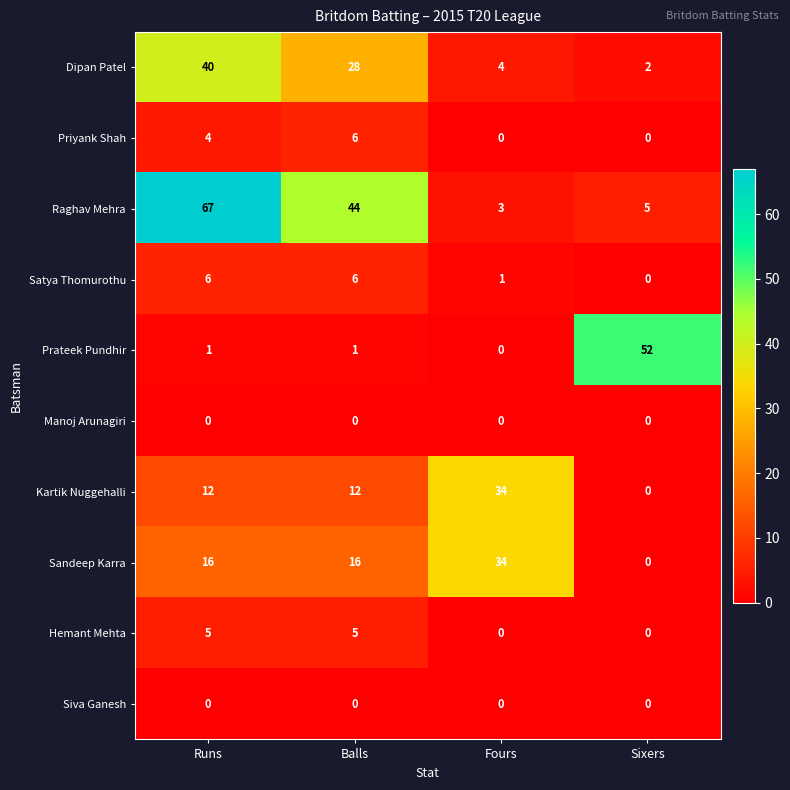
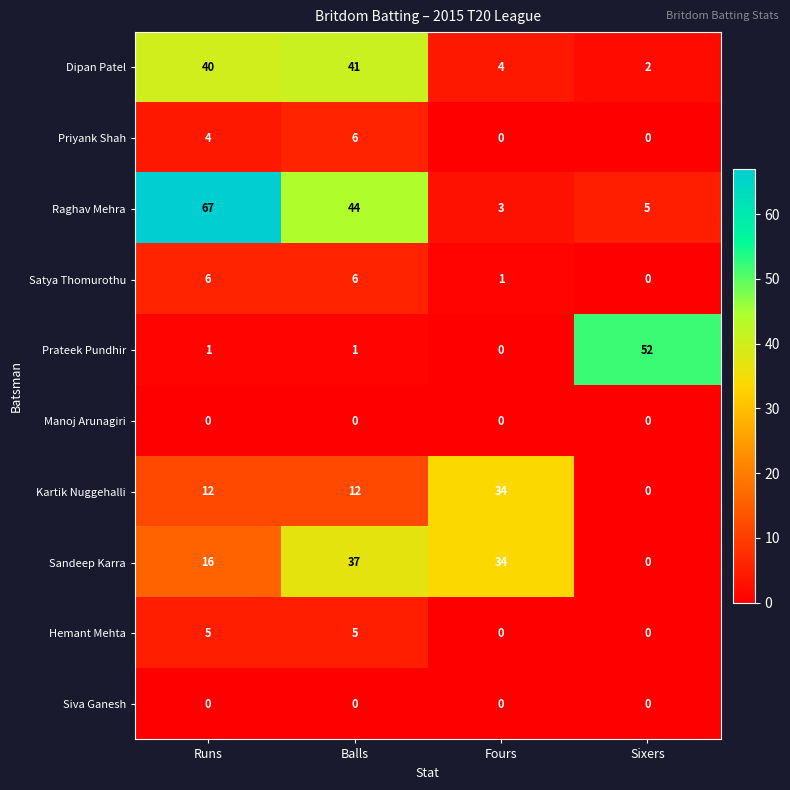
  {
    "Dipan Patel": {
      "Runs": 40,
-     "Balls": 28,
+     "Balls": 41,
      "Fours": 4,
      "Sixers": 2
    },
    "Priyank Shah": {
      "Runs": 4,
      "Balls": 6,
      "Fours": 0,
      "Sixers": 0
    },
    "Raghav Mehra": {
      "Runs": 67,
      "Balls": 44,
      "Fours": 3,
      "Sixers": 5
    },
    "Satya Thomurothu": {
      "Runs": 6,
      "Balls": 6,
      "Fours": 1,
      "Sixers": 0
    },
    "Prateek Pundhir": {
      "Runs": 1,
      "Balls": 1,
      "Fours": 0,
      "Sixers": 52
    },
    "Manoj Arunagiri": {
      "Runs": 0,
      "Balls": 0,
      "Fours": 0,
      "Sixers": 0
    },
    "Kartik Nuggehalli": {
      "Runs": 12,
      "Balls": 12,
      "Fours": 34,
      "Sixers": 0
    },
    "Sandeep Karra": {
      "Runs": 16,
-     "Balls": 16,
+     "Balls": 37,
      "Fours": 34,
      "Sixers": 0
    },
    "Hemant Mehta": {
      "Runs": 5,
      "Balls": 5,
      "Fours": 0,
      "Sixers": 0
    },
    "Siva Ganesh": {
      "Runs": 0,
      "Balls": 0,
      "Fours": 0,
      "Sixers": 0
    }
  }
